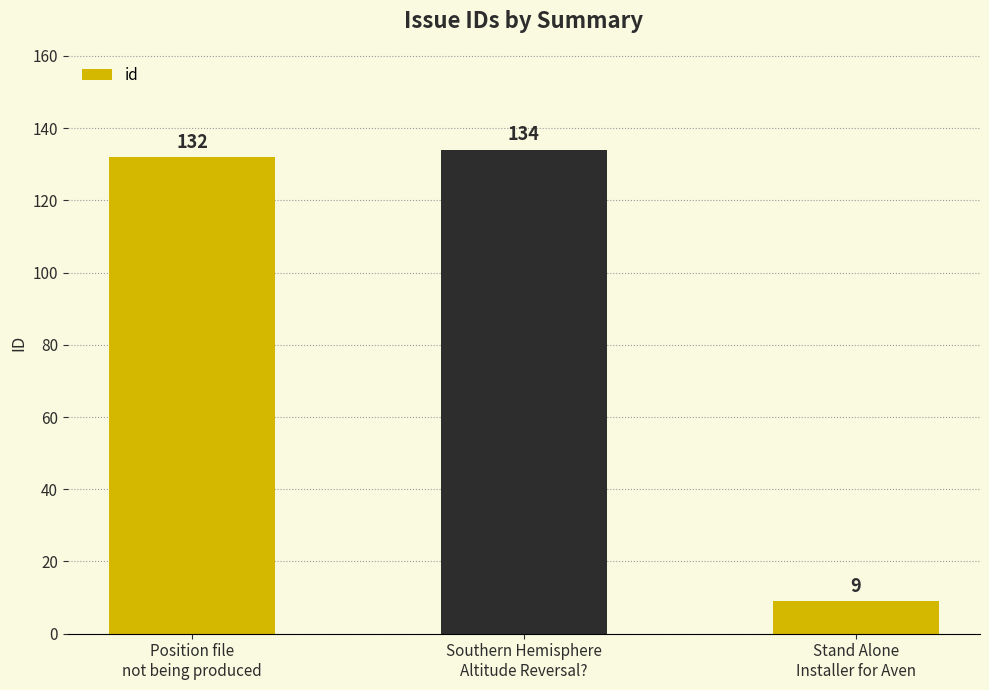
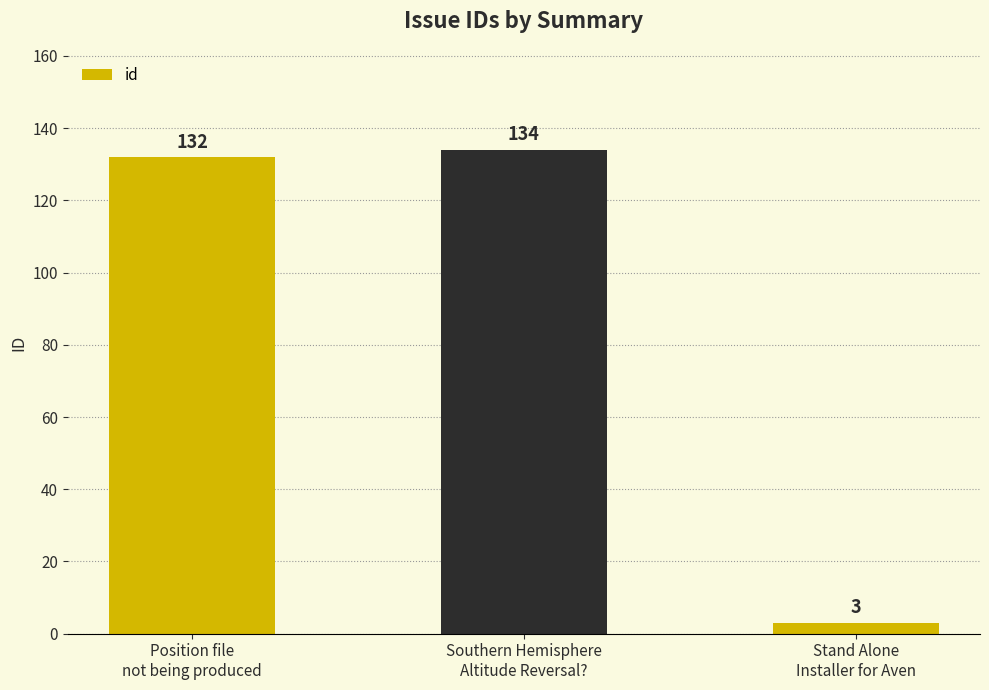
  {
    "Position file not being produced": 132,
    "Southern Hemisphere Altitude Reversal?": 134,
-   "Stand Alone Installer for Aven": 9
+   "Stand Alone Installer for Aven": 3
  }
